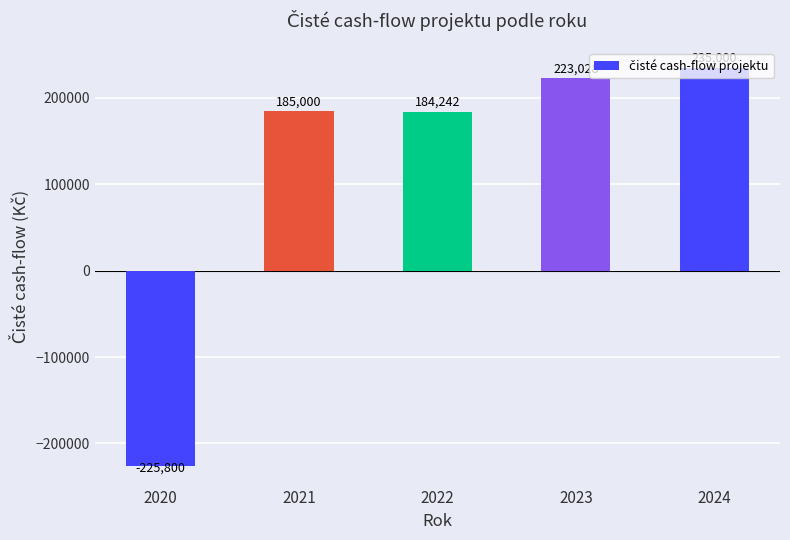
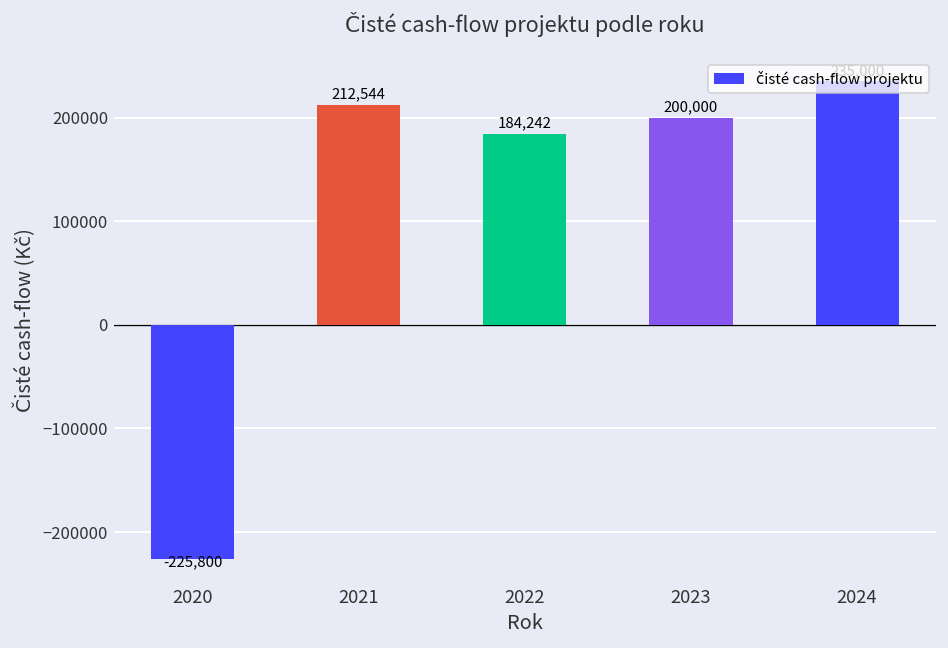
  {
    "2020": "-225,800",
-   "2021": "185,000",
+   "2021": "212,544",
    "2022": "184,242",
-   "2023": "220000"
+   "2023": "200000"
  }
